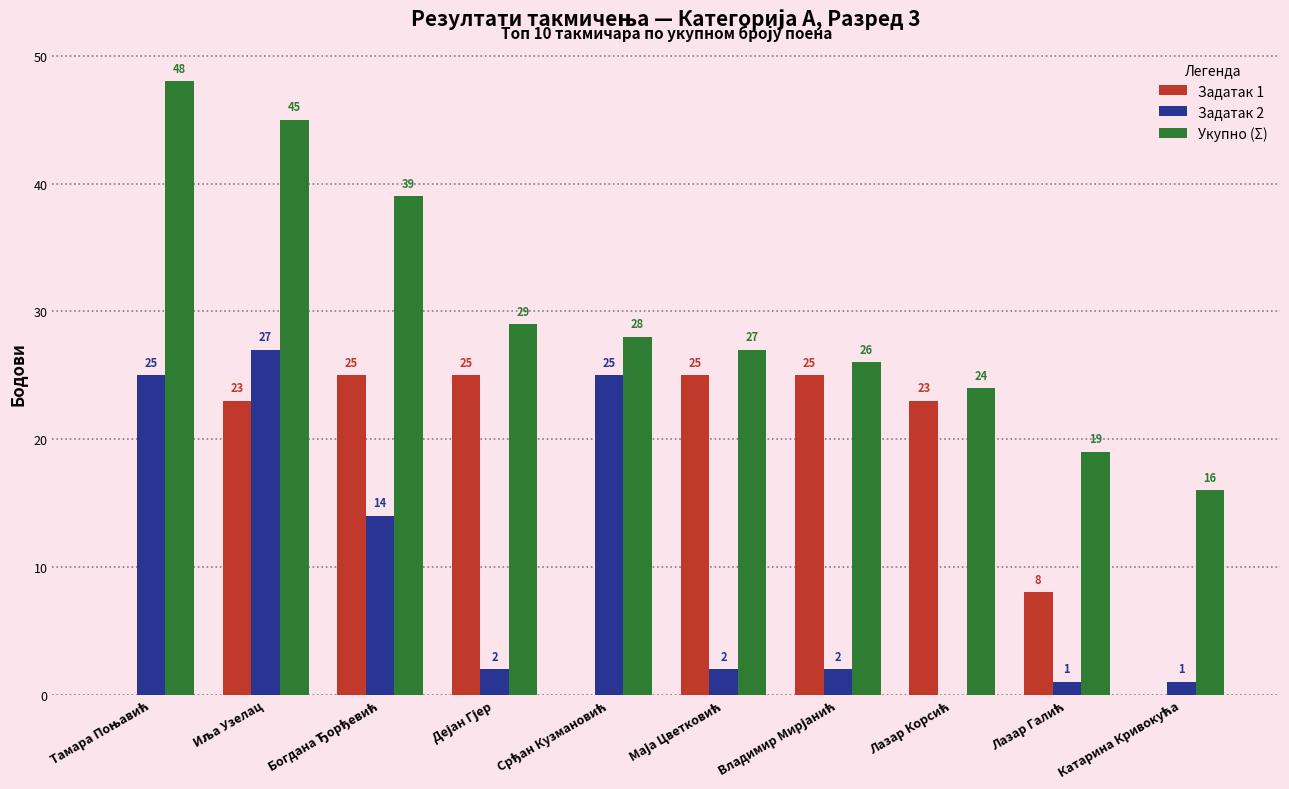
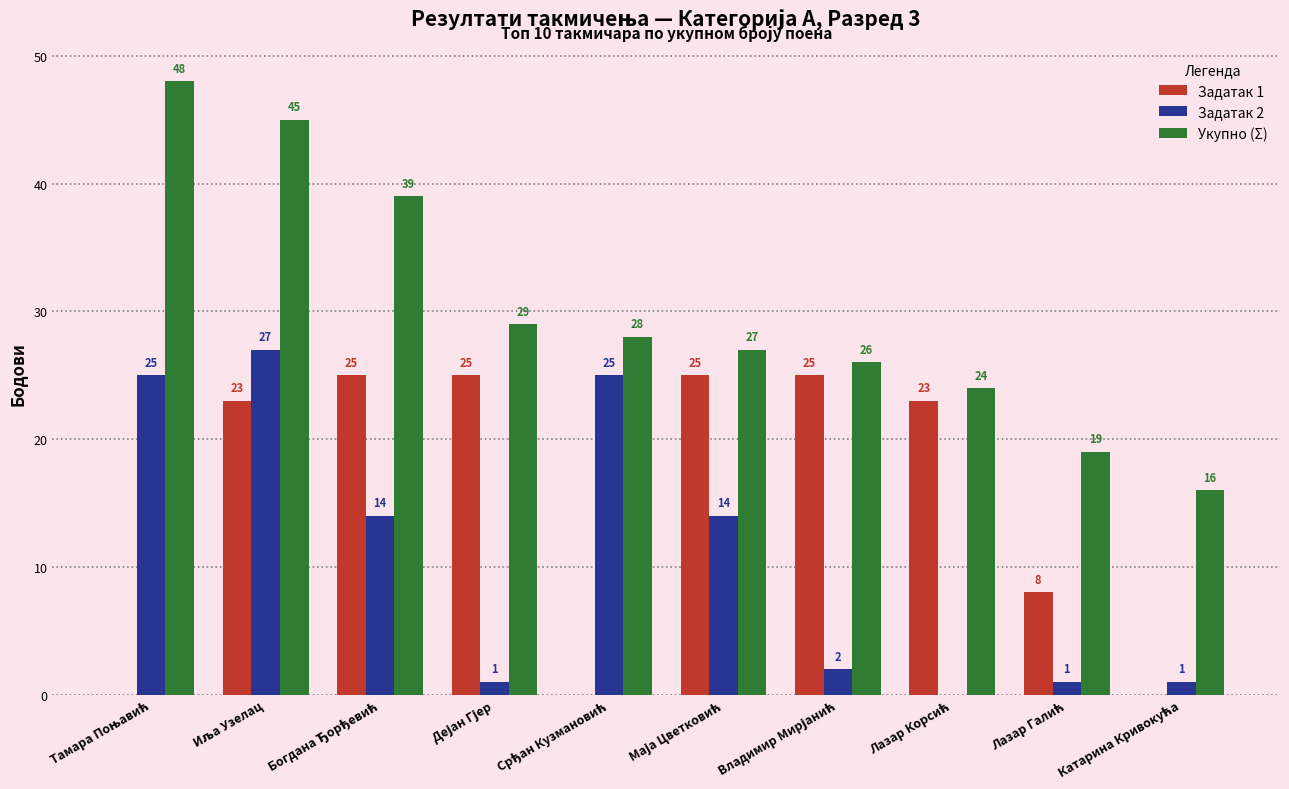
  {
    "Задатак 1": {
      "Иља Узелац": 23,
      "Богдана Ђорђевић": 25,
      "Дејан Гјер": 25,
      "Маја Цветковић": 25,
      "Владимир Мирјанић": 25,
      "Лазар Корсић": 23,
      "Лазар Галић": 8
    },
    "Задатак 2": {
      "Тамара Поњавић": 25,
      "Иља Узелац": 27,
      "Богдана Ђорђевић": 14,
-     "Дејан Гјер": 2,
+     "Дејан Гјер": 1,
      "Срђан Кузмановић": 25,
-     "Маја Цветковић": 2,
+     "Маја Цветковић": 14,
      "Владимир Мирјанић": 2,
      "Лазар Галић": 1,
      "Катарина Кривокућа": 1
    },
    "Укупно (Σ)": {
      "Тамара Поњавић": 48,
      "Иља Узелац": 45,
      "Богдана Ђорђевић": 39,
      "Дејан Гјер": 29,
      "Срђан Кузмановић": 28,
      "Маја Цветковић": 27,
      "Владимир Мирјанић": 26,
      "Лазар Корсић": 24,
      "Лазар Галић": 19,
      "Катарина Кривокућа": 16
    }
  }
